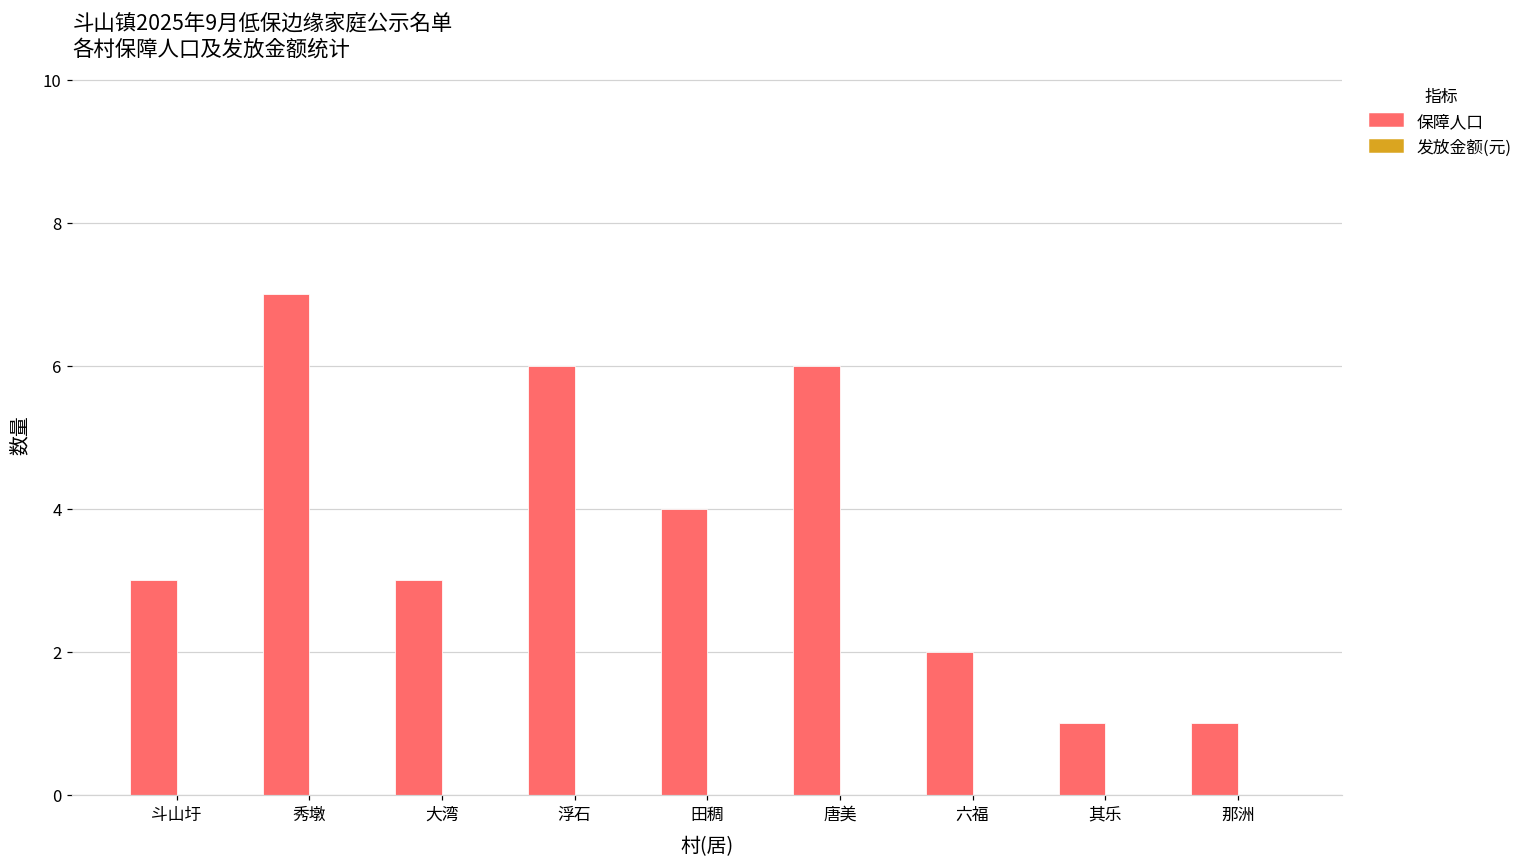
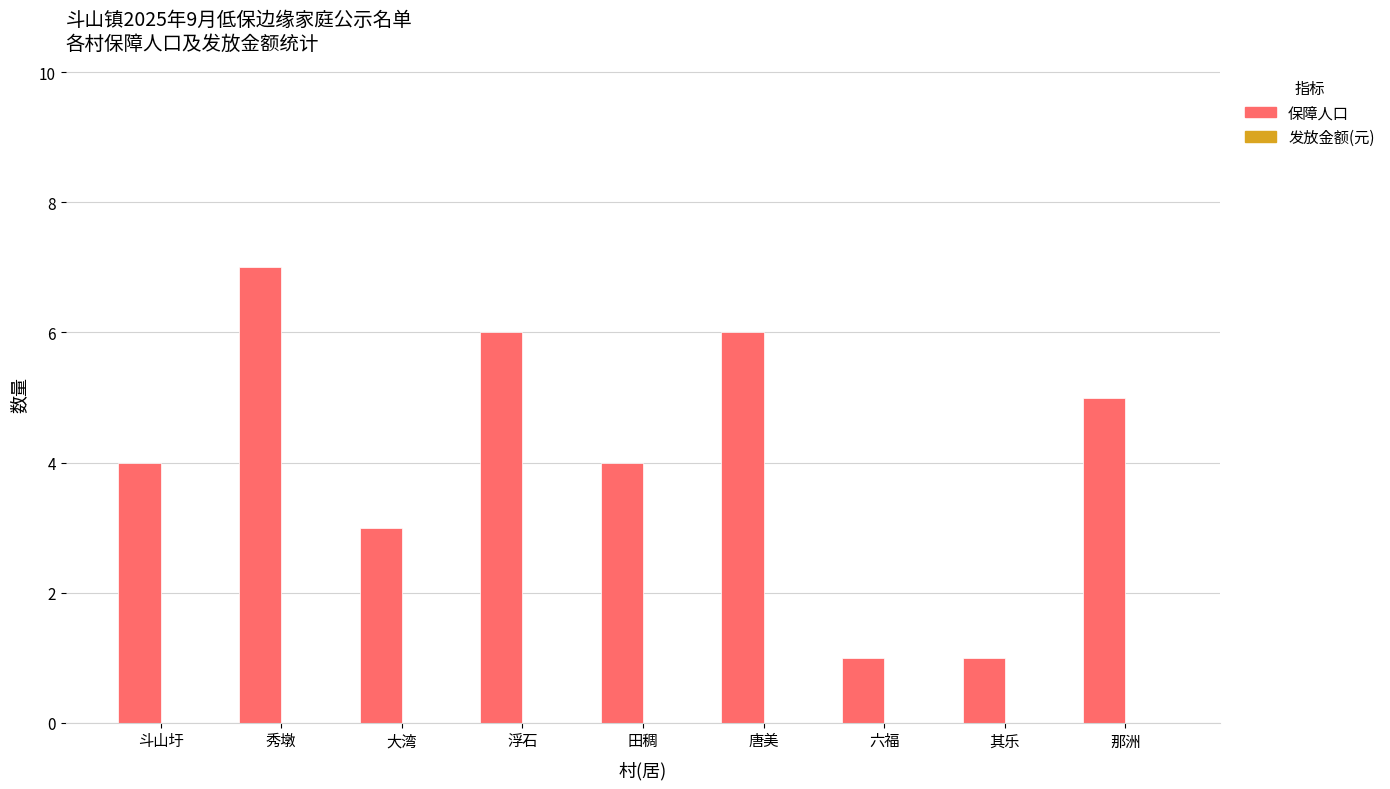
  {
    "保障人口": {
-     "斗山圩": 3,
+     "斗山圩": 4,
      "秀墩": 7,
      "大湾": 3,
      "浮石": 6,
      "田稠": 4,
      "唐美": 6,
-     "六福": 2,
+     "六福": 1,
      "其乐": 1,
-     "那洲": 1
+     "那洲": 5
    },
    "发放金额(元)": {
      "斗山圩": 0,
      "秀墩": 0,
      "大湾": 0,
      "浮石": 0,
      "田稠": 0,
      "唐美": 0,
      "六福": 0,
      "其乐": 0,
      "那洲": 0
    }
  }
